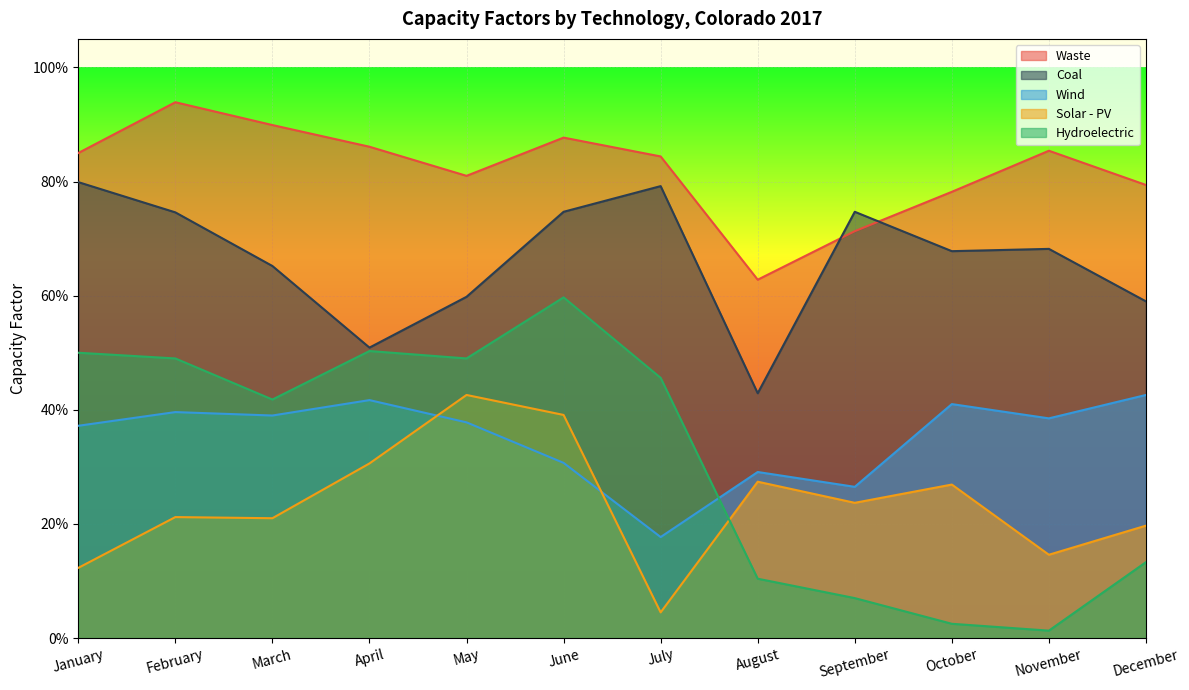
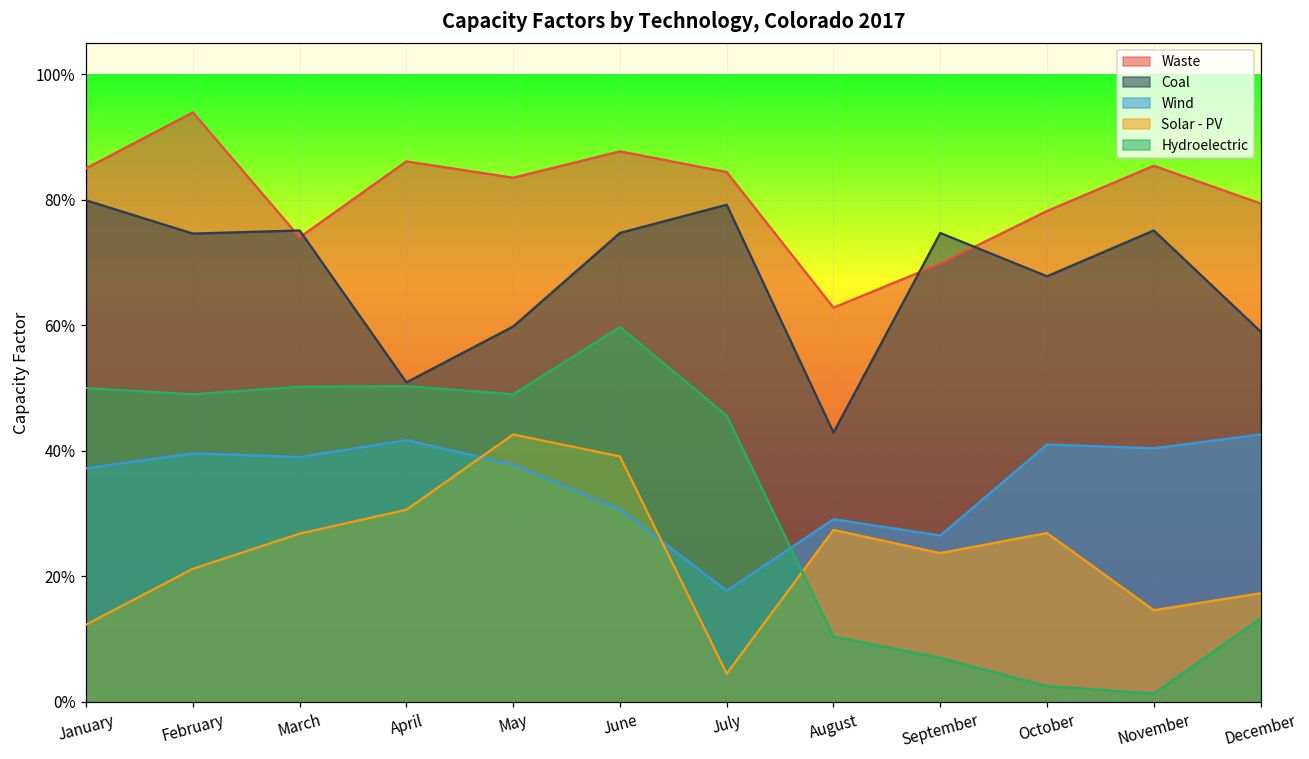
  {
    "Waste": {
      "January": "85%",
      "February": "94%",
-     "March": "90%",
+     "March": "74%",
      "April": "86%",
-     "May": "81%",
+     "May": "84%",
      "June": "88%",
      "July": "84%",
      "August": "63%",
-     "September": "71%",
+     "September": "70%",
      "October": "78%",
      "November": "85%",
      "December": "79%"
    },
    "Coal": {
      "January": "80%",
      "February": "75%",
-     "March": "65%",
+     "March": "75%",
      "April": "51%",
      "May": "60%",
      "June": "75%",
      "July": "79%",
      "August": "43%",
      "September": "75%",
      "October": "68%",
-     "November": "68%",
+     "November": "75%",
      "December": "59%"
    },
    "Wind": {
      "January": "37%",
      "February": "40%",
      "March": "39%",
      "April": "42%",
      "May": "38%",
      "June": "31%",
      "July": "18%",
      "August": "29%",
      "September": "27%",
      "October": "41%",
-     "November": "39%",
+     "November": "40%",
      "December": "43%"
    },
    "Solar - PV": {
      "January": "12%",
      "February": "21%",
-     "March": "21%",
+     "March": "27%",
      "April": "31%",
      "May": "43%",
      "June": "39%",
      "July": "5%",
      "August": "27%",
      "September": "24%",
      "October": "27%",
      "November": "15%",
-     "December": "20%"
+     "December": "17%"
    },
    "Hydroelectric": {
      "January": "50%",
      "February": "49%",
-     "March": "42%",
+     "March": "50%",
      "April": "50%",
      "May": "49%",
      "June": "60%",
      "July": "46%",
      "August": "10%",
      "September": "7%",
      "October": "3%",
      "November": "1%",
      "December": "13%"
    }
  }
